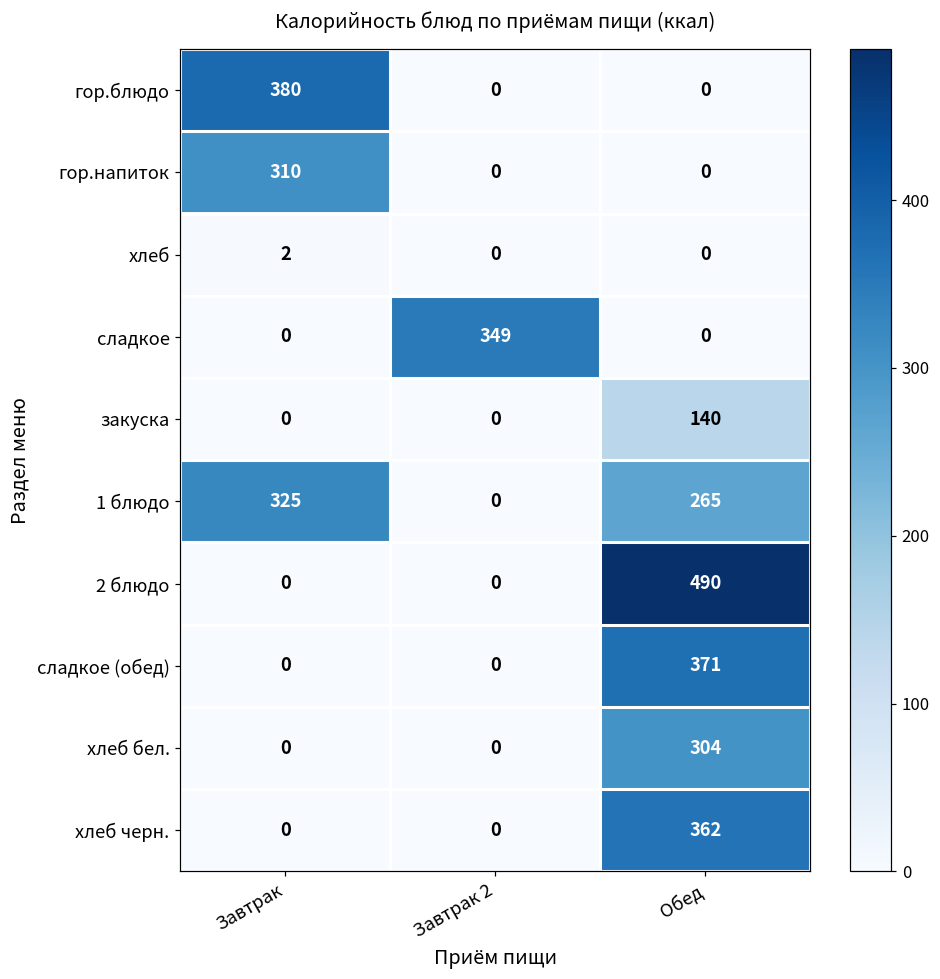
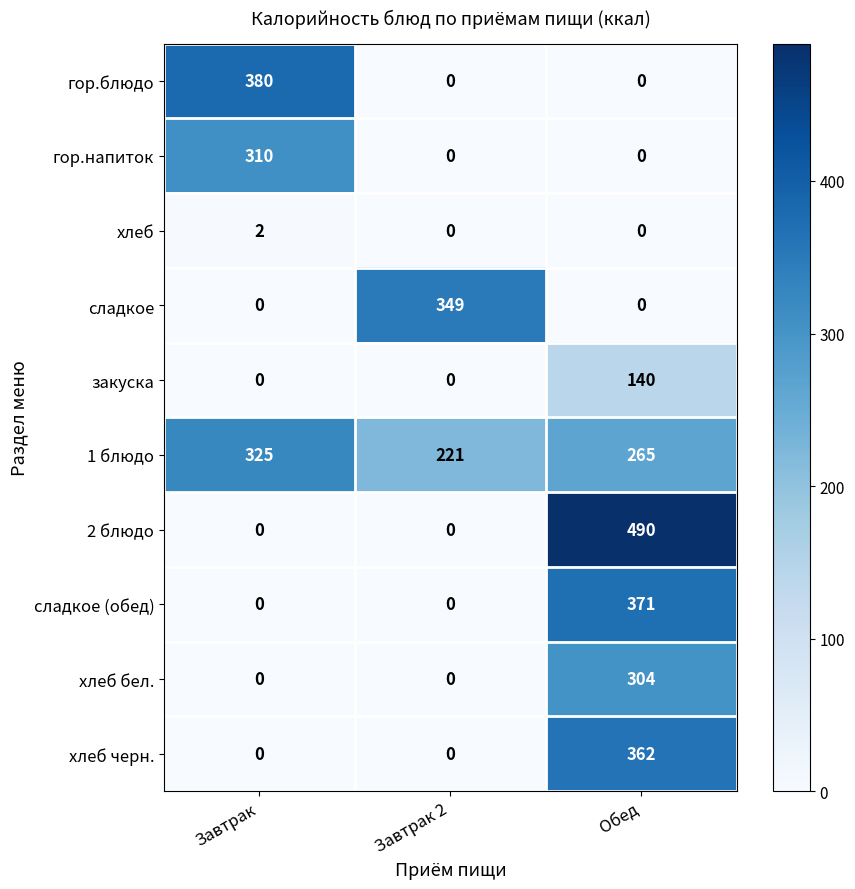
  {
    "гор.блюдо": {
      "Завтрак": 380,
      "Завтрак 2": 0,
      "Обед": 0
    },
    "гор.напиток": {
      "Завтрак": 310,
      "Завтрак 2": 0,
      "Обед": 0
    },
    "хлеб": {
      "Завтрак": 2,
      "Завтрак 2": 0,
      "Обед": 0
    },
    "сладкое": {
      "Завтрак": 0,
      "Завтрак 2": 349,
      "Обед": 0
    },
    "закуска": {
      "Завтрак": 0,
      "Завтрак 2": 0,
      "Обед": 140
    },
    "1 блюдо": {
      "Завтрак": 325,
-     "Завтрак 2": 0,
+     "Завтрак 2": 221,
      "Обед": 265
    },
    "2 блюдо": {
      "Завтрак": 0,
      "Завтрак 2": 0,
      "Обед": 490
    },
    "сладкое (обед)": {
      "Завтрак": 0,
      "Завтрак 2": 0,
      "Обед": 371
    },
    "хлеб бел.": {
      "Завтрак": 0,
      "Завтрак 2": 0,
      "Обед": 304
    },
    "хлеб черн.": {
      "Завтрак": 0,
      "Завтрак 2": 0,
      "Обед": 362
    }
  }
